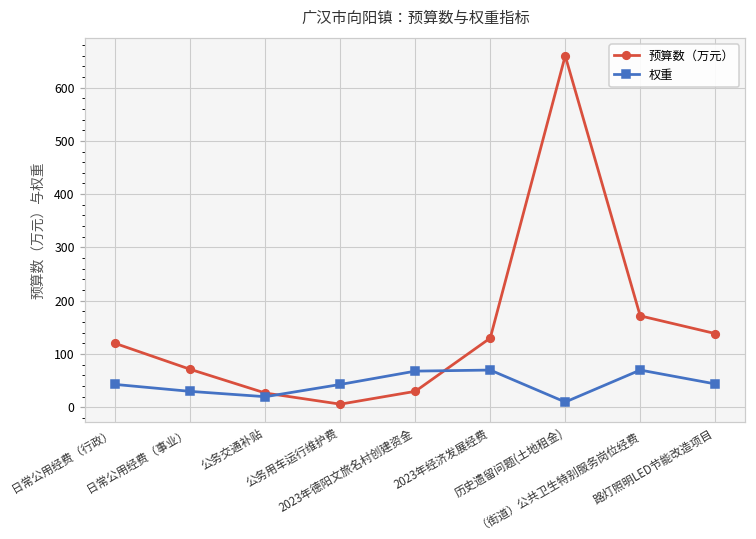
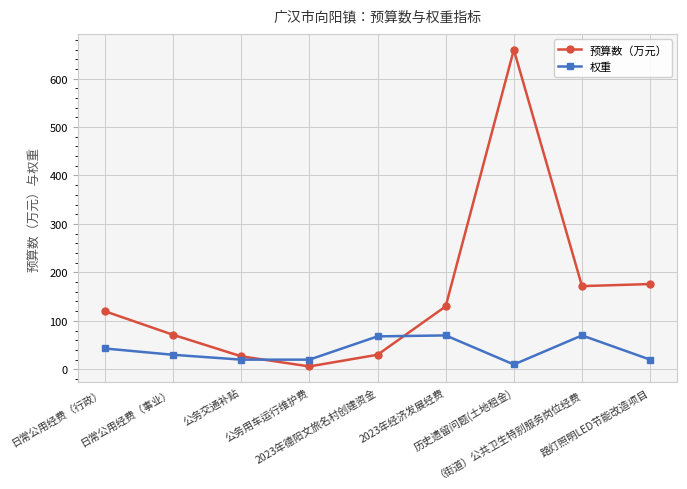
  {
    "预算数（万元）": {
      "日常公用经费（行政）": 120,
      "日常公用经费（事业）": 70,
      "公务交通补贴": 30,
      "公务用车运行维护费": 10,
      "2023年德阳文旅名村创建资金": 30,
      "2023年经济发展经费": 130,
      "历史遗留问题(土地租金)": 660,
      "（街道）公共卫生特别服务岗位经费": 170,
-     "路灯照明LED节能改造项目": 140
+     "路灯照明LED节能改造项目": 180
    },
    "权重": {
      "日常公用经费（行政）": 40,
      "日常公用经费（事业）": 30,
      "公务交通补贴": 20,
-     "公务用车运行维护费": 40,
+     "公务用车运行维护费": 20,
      "2023年德阳文旅名村创建资金": 70,
      "2023年经济发展经费": 70,
      "历史遗留问题(土地租金)": 10,
      "（街道）公共卫生特别服务岗位经费": 70,
-     "路灯照明LED节能改造项目": 40
+     "路灯照明LED节能改造项目": 20
    }
  }
